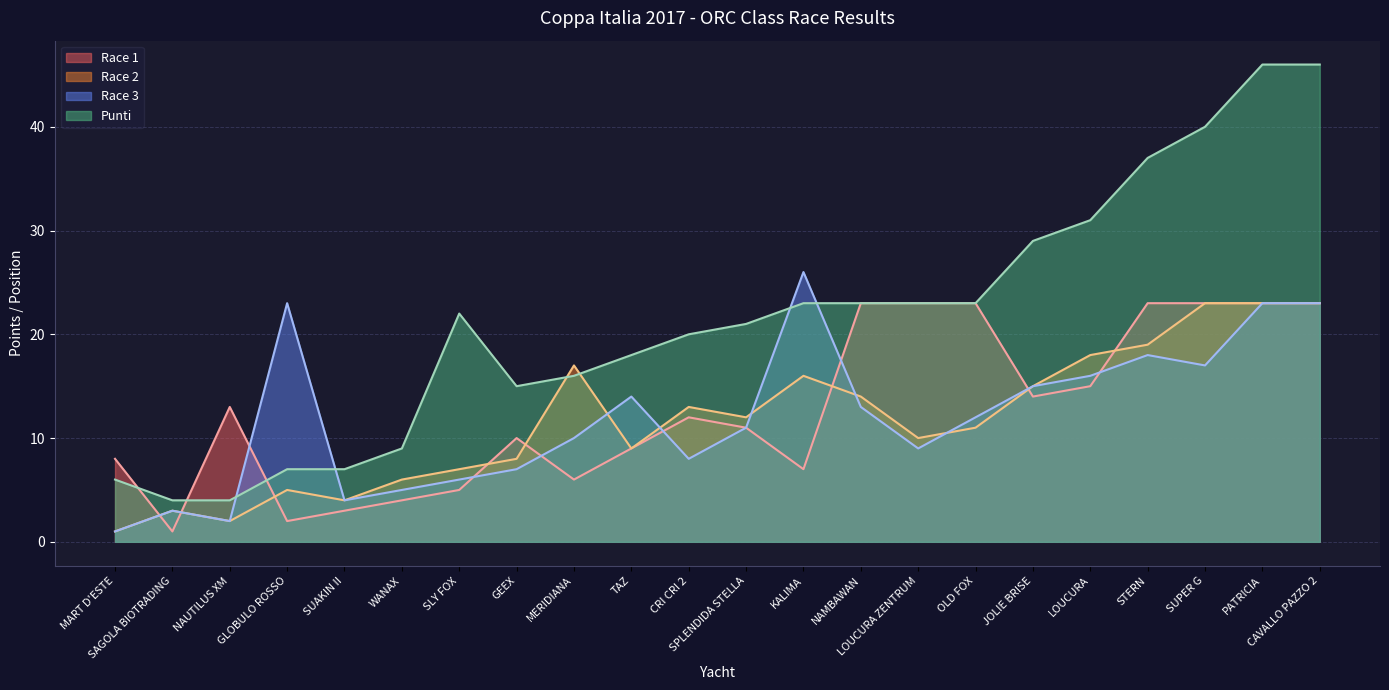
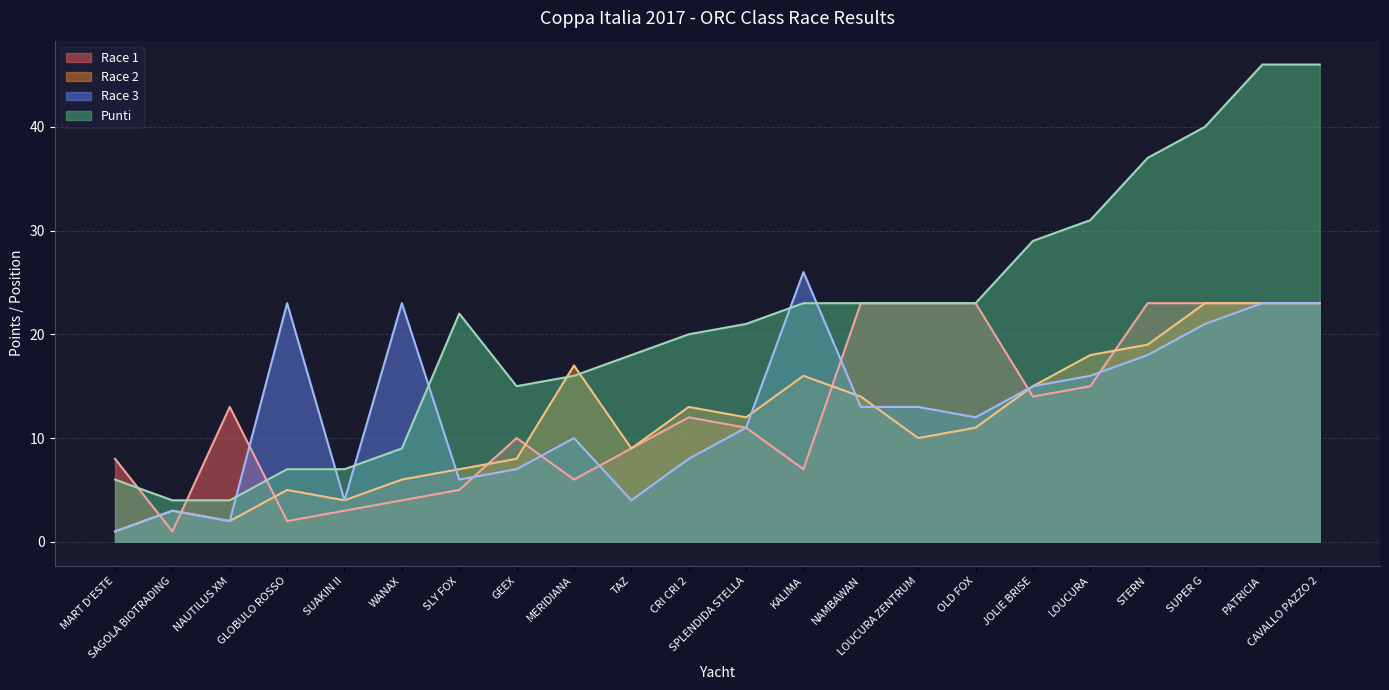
  {
    "Race 3": {
      "GLOBULO ROSSO": 23,
-     "WANAX": 5,
+     "WANAX": 23,
      "SLY FOX": 6,
      "GEEX": 7,
      "MERIDIANA": 10,
-     "TAZ": 14,
+     "TAZ": 4,
      "CRI CRI 2": 8,
      "KALIMA": 26,
      "NAMBAWAN": 13,
-     "LOUCURA ZENTRUM": 9,
+     "LOUCURA ZENTRUM": 13,
      "OLD FOX": 12,
      "LOUCURA": 16,
      "STERN": 18,
-     "SUPER G": 17
+     "SUPER G": 21
    },
    "Punti": {
      "MART D'ESTE": 6,
      "SAGOLA BIOTRADING": 4,
      "NAUTILUS XM": 4,
      "GLOBULO ROSSO": 7,
      "SUAKIN II": 7,
      "WANAX": 9,
      "SLY FOX": 22,
      "GEEX": 15,
      "MERIDIANA": 16,
      "TAZ": 18,
      "CRI CRI 2": 20,
      "SPLENDIDA STELLA": 21,
      "KALIMA": 23,
      "JOLIE BRISE": 29,
      "LOUCURA": 31,
      "STERN": 37,
      "SUPER G": 40,
      "PATRICIA": 46,
      "CAVALLO PAZZO 2": 46
    }
  }
